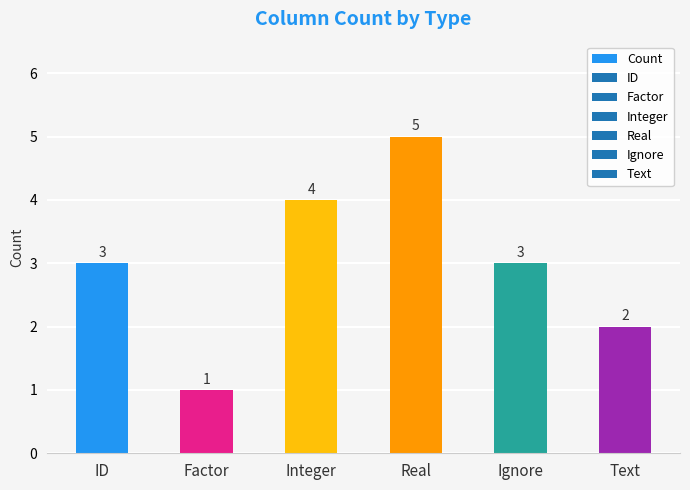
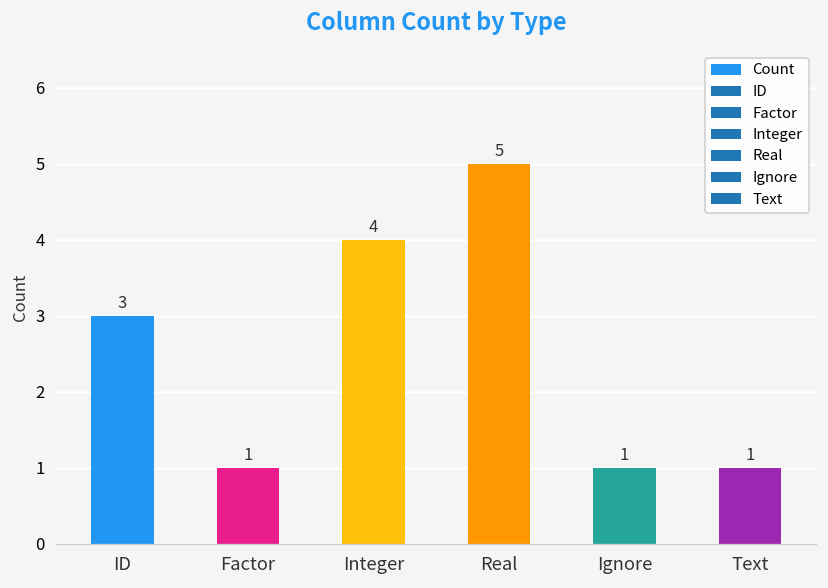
  {
    "ID": 3,
    "Factor": 1,
    "Integer": 4,
    "Real": 5,
-   "Ignore": 3,
-   "Text": 2
+   "Ignore": 1,
+   "Text": 1
  }
